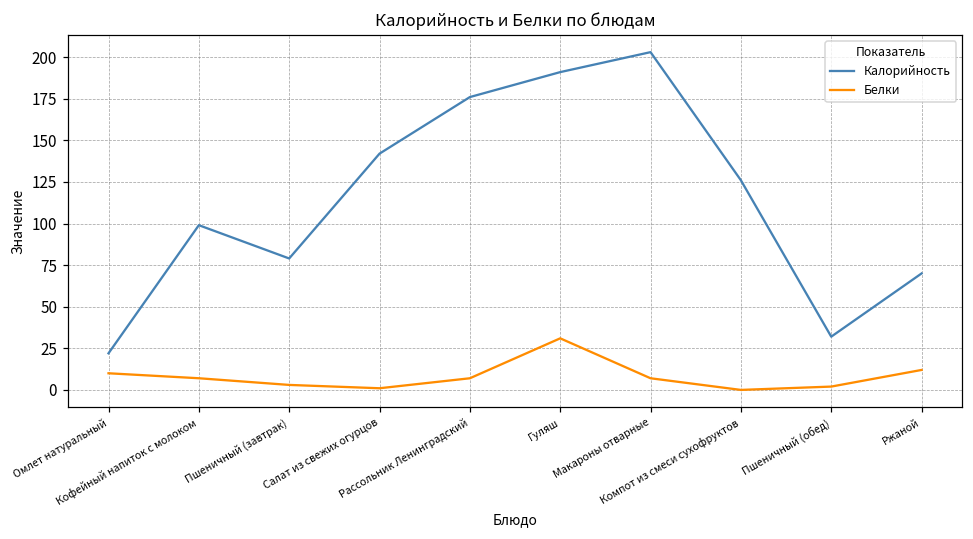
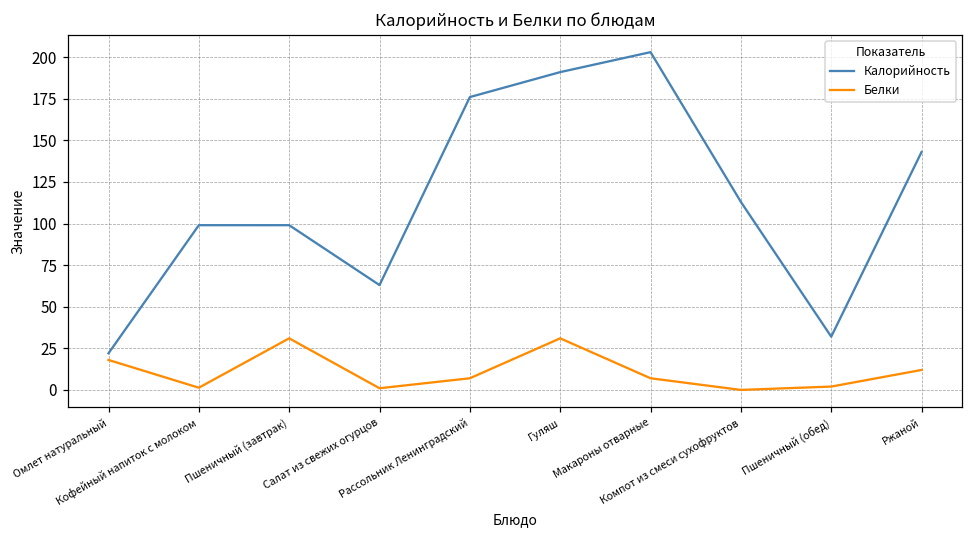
  {
    "Калорийность": {
      "Омлет натуральный": 22,
      "Кофейный напиток с молоком": 99,
-     "Пшеничный (завтрак)": 79,
-     "Салат из свежих огурцов": 142,
+     "Пшеничный (завтрак)": 99,
+     "Салат из свежих огурцов": 63,
      "Рассольник Ленинградский": 176,
      "Гуляш": 191,
      "Макароны отварные": 203,
-     "Компот из смеси сухофруктов": 126,
+     "Компот из смеси сухофруктов": 113,
      "Пшеничный (обед)": 32,
-     "Ржаной": 70
+     "Ржаной": 143
    },
    "Белки": {
-     "Омлет натуральный": 10,
-     "Кофейный напиток с молоком": 7,
-     "Пшеничный (завтрак)": 3,
+     "Омлет натуральный": 18,
+     "Кофейный напиток с молоком": 1,
+     "Пшеничный (завтрак)": 31,
      "Салат из свежих огурцов": 1,
      "Рассольник Ленинградский": 7,
      "Гуляш": 31,
      "Макароны отварные": 7,
      "Компот из смеси сухофруктов": 0,
      "Пшеничный (обед)": 2,
      "Ржаной": 12
    }
  }
